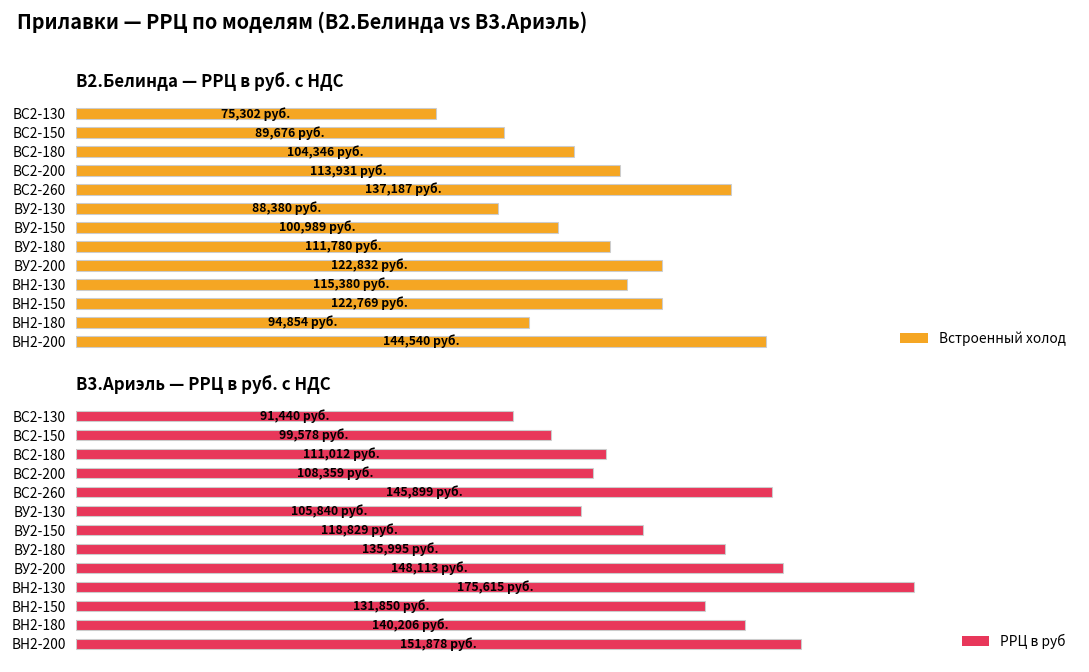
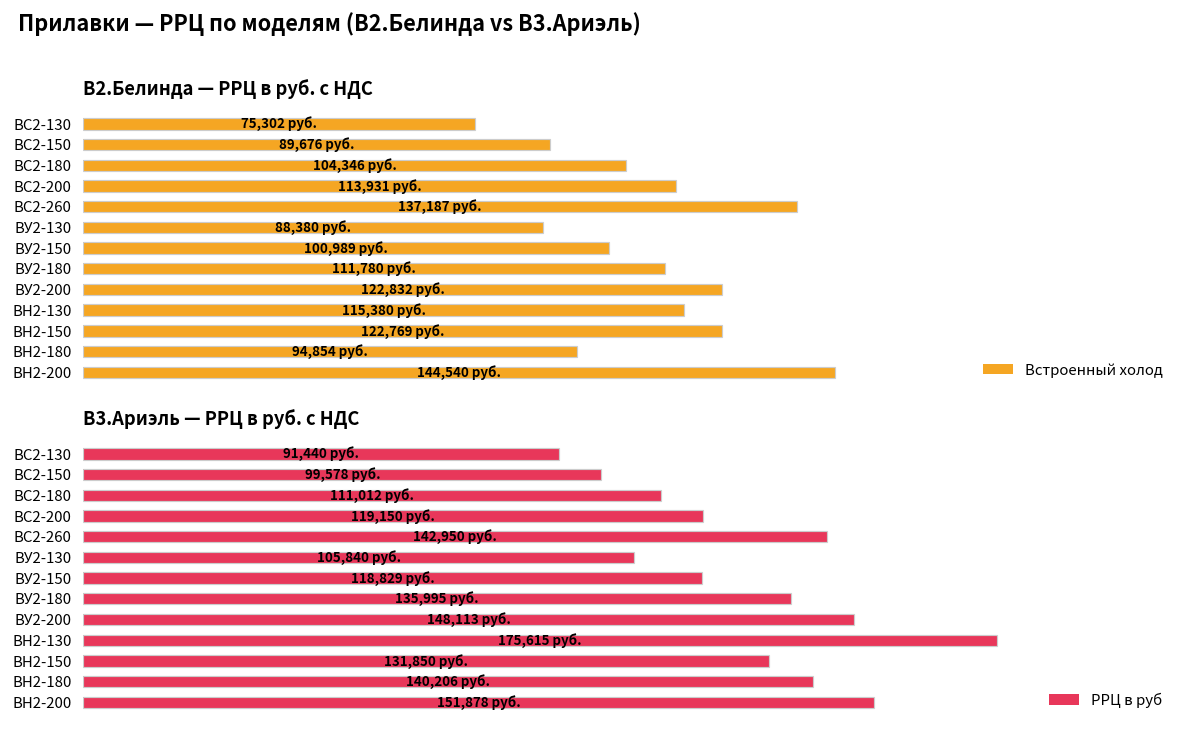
  {
    "В2.Белинда — РРЦ в руб. с НДС": {
      "BС2-130": "75,302",
      "BС2-150": "89,676",
      "BС2-180": "104,346",
      "BС2-200": "113,931",
      "BС2-260": "137,187",
      "ВУ2-130": "88,380",
      "BУ2-150": "100,989",
      "BУ2-180": "111,780",
      "BУ2-200": "122,832",
      "BН2-130": "115,380",
      "BН2-150": "122,769",
      "BН2-180": "94,854",
      "BН2-200": "144,540"
    },
    "В3.Ариэль — РРЦ в руб. с НДС": {
      "BС2-130": "91,440",
      "BС2-150": "99,578",
      "BС2-180": "111,012",
-     "BС2-200": "108,359",
-     "BС2-260": "145,899",
+     "BС2-200": "119,150",
+     "BС2-260": "142,950",
      "ВУ2-130": "105,840",
      "BУ2-150": "118,829",
      "BУ2-180": "135,995",
      "BУ2-200": "148,113",
      "BН2-130": "175,615",
      "BН2-150": "131,850",
      "BН2-180": "140,206",
      "BН2-200": "151,878"
    }
  }
